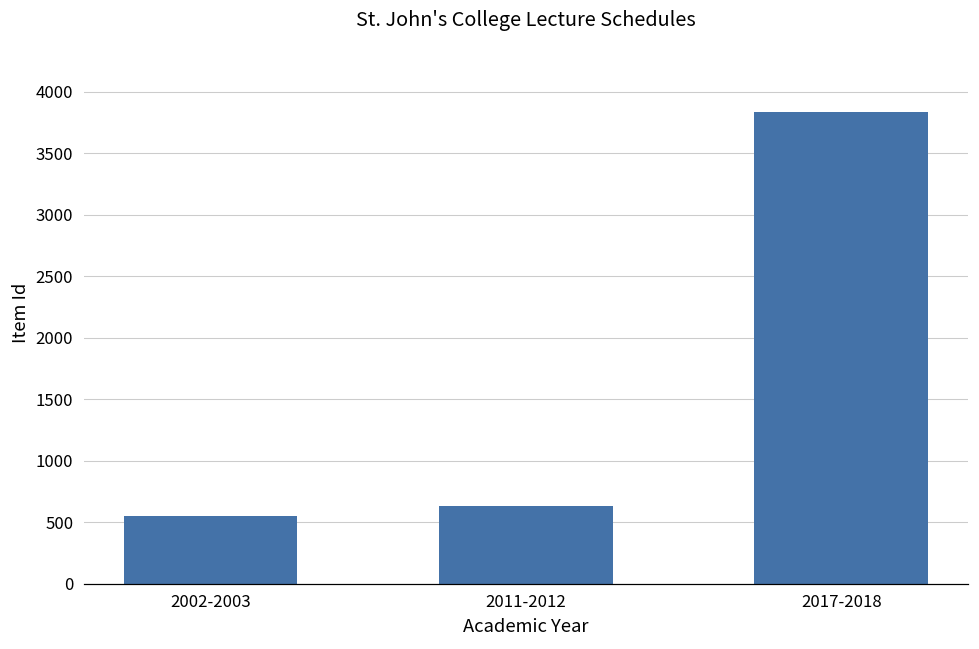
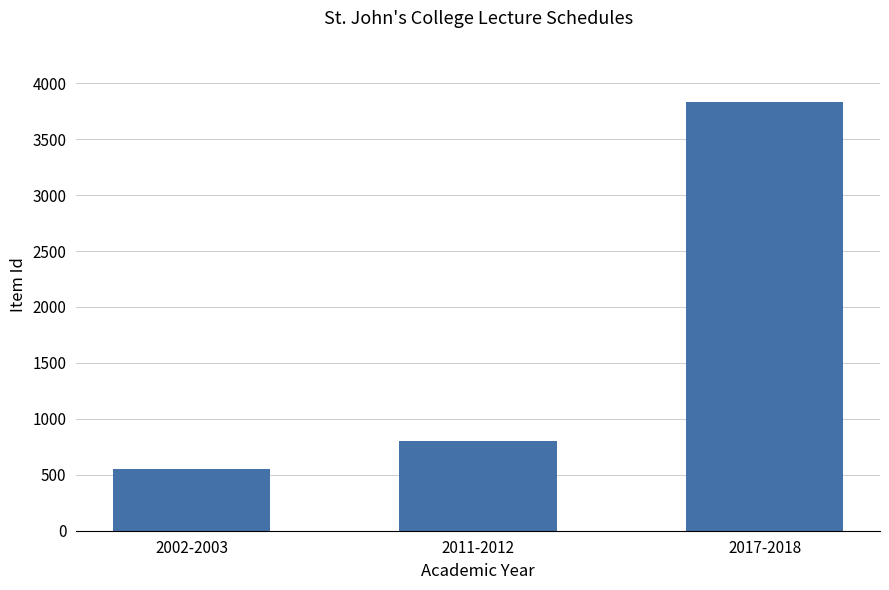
  {
    "2002-2003": 550,
-   "2011-2012": 640,
+   "2011-2012": 800,
    "2017-2018": 3830
  }
